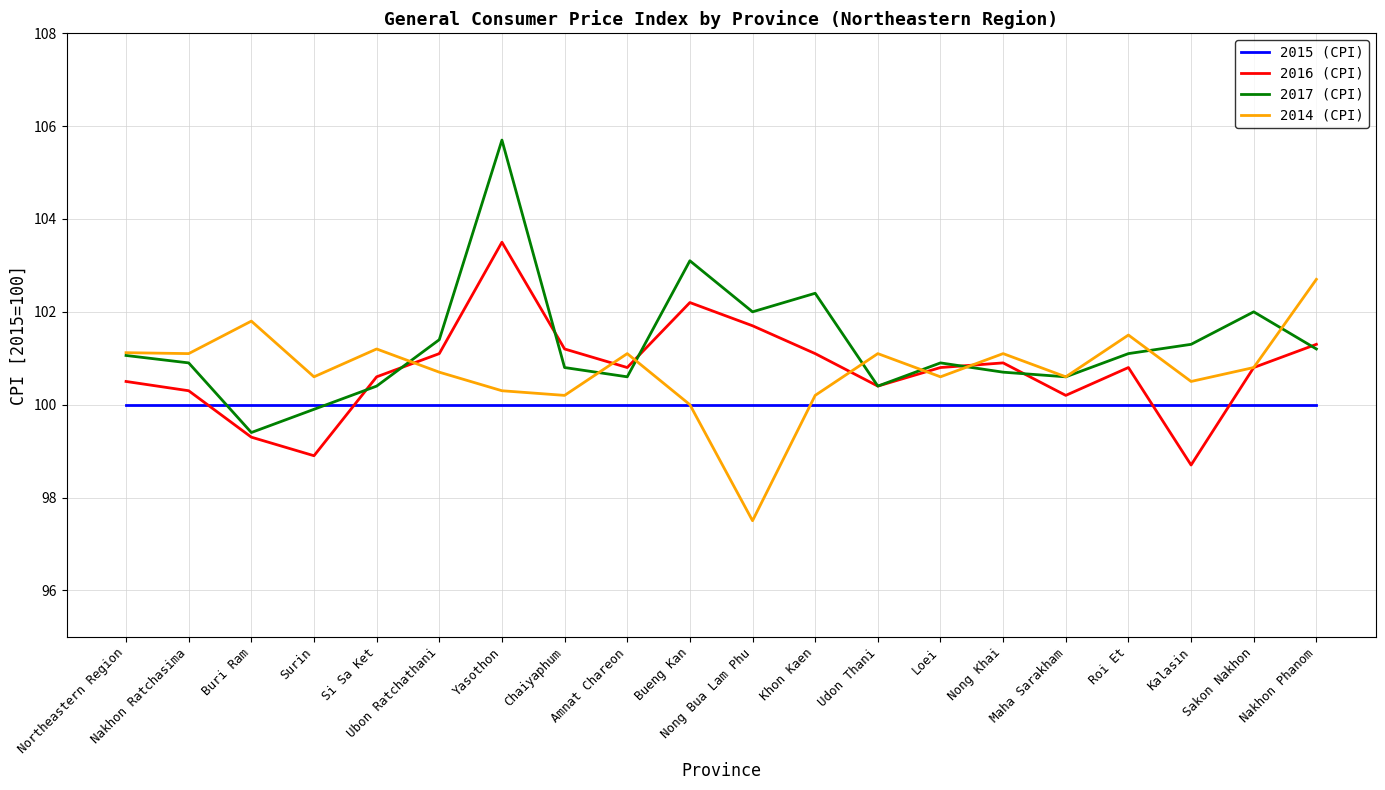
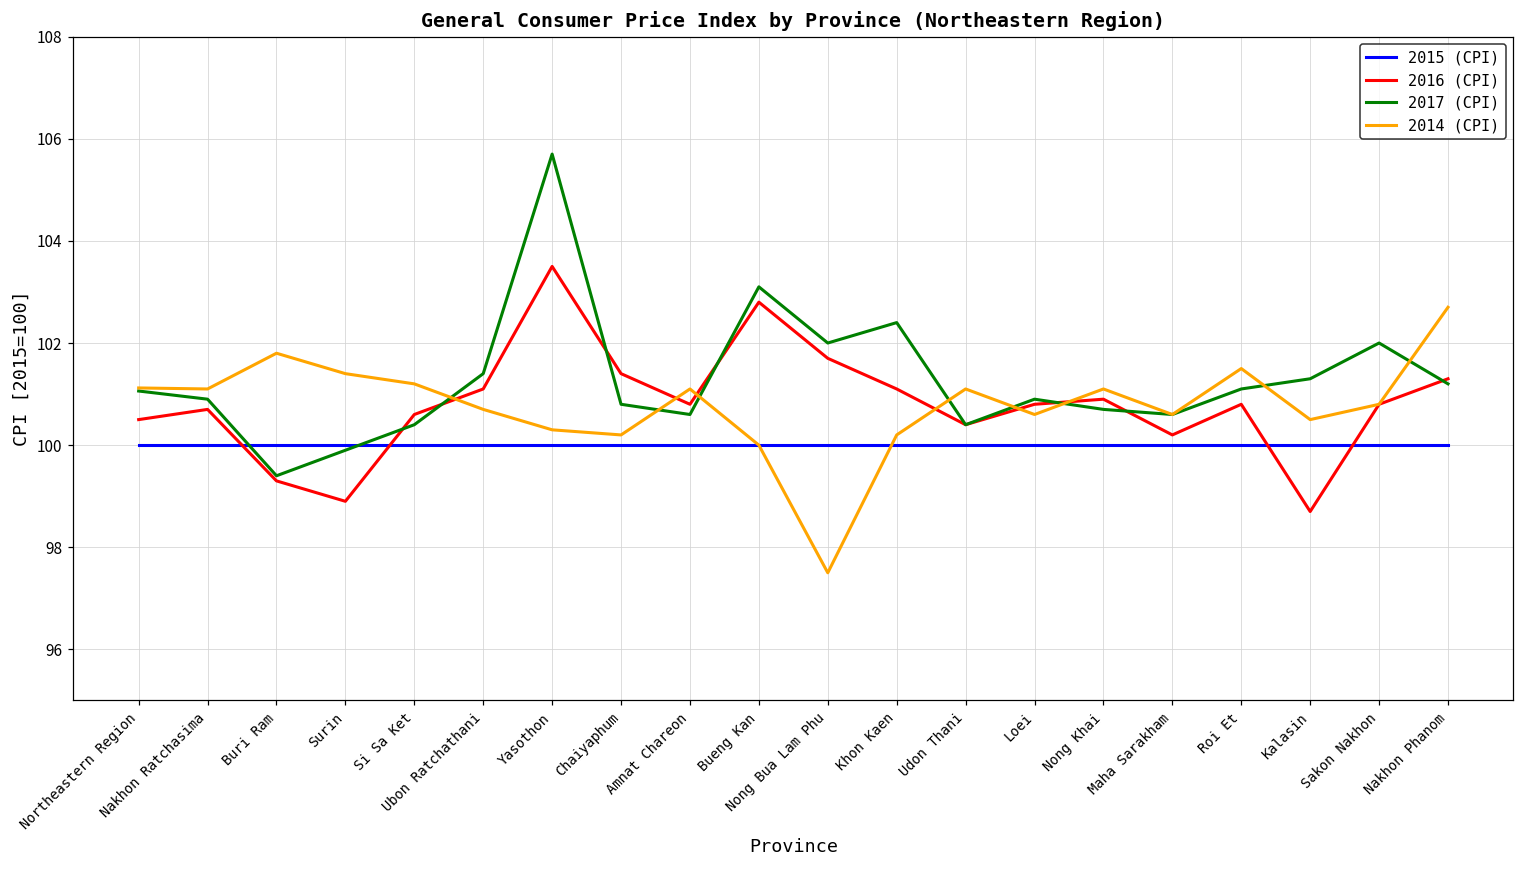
  {
    "2015 (CPI)": {
      "Northeastern Region": 100.0,
      "Nakhon Ratchasima": 100.0,
      "Buri Ram": 100.0,
      "Surin": 100.0,
      "Si Sa Ket": 100.0,
      "Ubon Ratchathani": 100.0,
      "Yasothon": 100.0,
      "Chaiyaphum": 100.0,
      "Amnat Chareon": 100.0,
      "Nong Bua Lam Phu": 100.0,
      "Khon Kaen": 100.0,
      "Udon Thani": 100.0,
      "Loei": 100.0,
      "Nong Khai": 100.0,
      "Maha Sarakham": 100.0,
      "Roi Et": 100.0,
      "Kalasin": 100.0,
      "Sakon Nakhon": 100.0,
      "Nakhon Phanom": 100.0
    },
    "2016 (CPI)": {
      "Northeastern Region": 100.5,
-     "Nakhon Ratchasima": 100.3,
+     "Nakhon Ratchasima": 100.7,
      "Buri Ram": 99.3,
      "Surin": 98.9,
      "Si Sa Ket": 100.6,
      "Ubon Ratchathani": 101.1,
      "Yasothon": 103.5,
-     "Chaiyaphum": 101.2,
+     "Chaiyaphum": 101.4,
      "Amnat Chareon": 100.8,
-     "Bueng Kan": 102.2,
+     "Bueng Kan": 102.8,
      "Nong Bua Lam Phu": 101.7,
      "Khon Kaen": 101.1,
      "Loei": 100.8,
      "Nong Khai": 100.9,
      "Maha Sarakham": 100.2,
      "Roi Et": 100.8,
      "Kalasin": 98.7,
      "Nakhon Phanom": 101.3
    },
    "2017 (CPI)": {
      "Northeastern Region": 101.1,
      "Nakhon Ratchasima": 100.9,
      "Buri Ram": 99.4,
      "Surin": 99.9,
      "Si Sa Ket": 100.4,
      "Ubon Ratchathani": 101.4,
      "Yasothon": 105.7,
      "Chaiyaphum": 100.8,
      "Amnat Chareon": 100.6,
      "Bueng Kan": 103.1,
      "Nong Bua Lam Phu": 102.0,
      "Khon Kaen": 102.4,
      "Loei": 100.9,
      "Nong Khai": 100.7,
      "Roi Et": 101.1,
      "Kalasin": 101.3,
      "Sakon Nakhon": 102.0,
      "Nakhon Phanom": 101.2
    },
    "2014 (CPI)": {
      "Northeastern Region": 101.1,
      "Nakhon Ratchasima": 101.1,
      "Buri Ram": 101.8,
-     "Surin": 100.6,
+     "Surin": 101.4,
      "Si Sa Ket": 101.2,
      "Ubon Ratchathani": 100.7,
      "Yasothon": 100.3,
      "Chaiyaphum": 100.2,
      "Amnat Chareon": 101.1,
      "Nong Bua Lam Phu": 97.5,
      "Khon Kaen": 100.2,
      "Udon Thani": 101.1,
      "Loei": 100.6,
      "Nong Khai": 101.1,
      "Roi Et": 101.5,
      "Kalasin": 100.5,
      "Nakhon Phanom": 102.7
    }
  }
